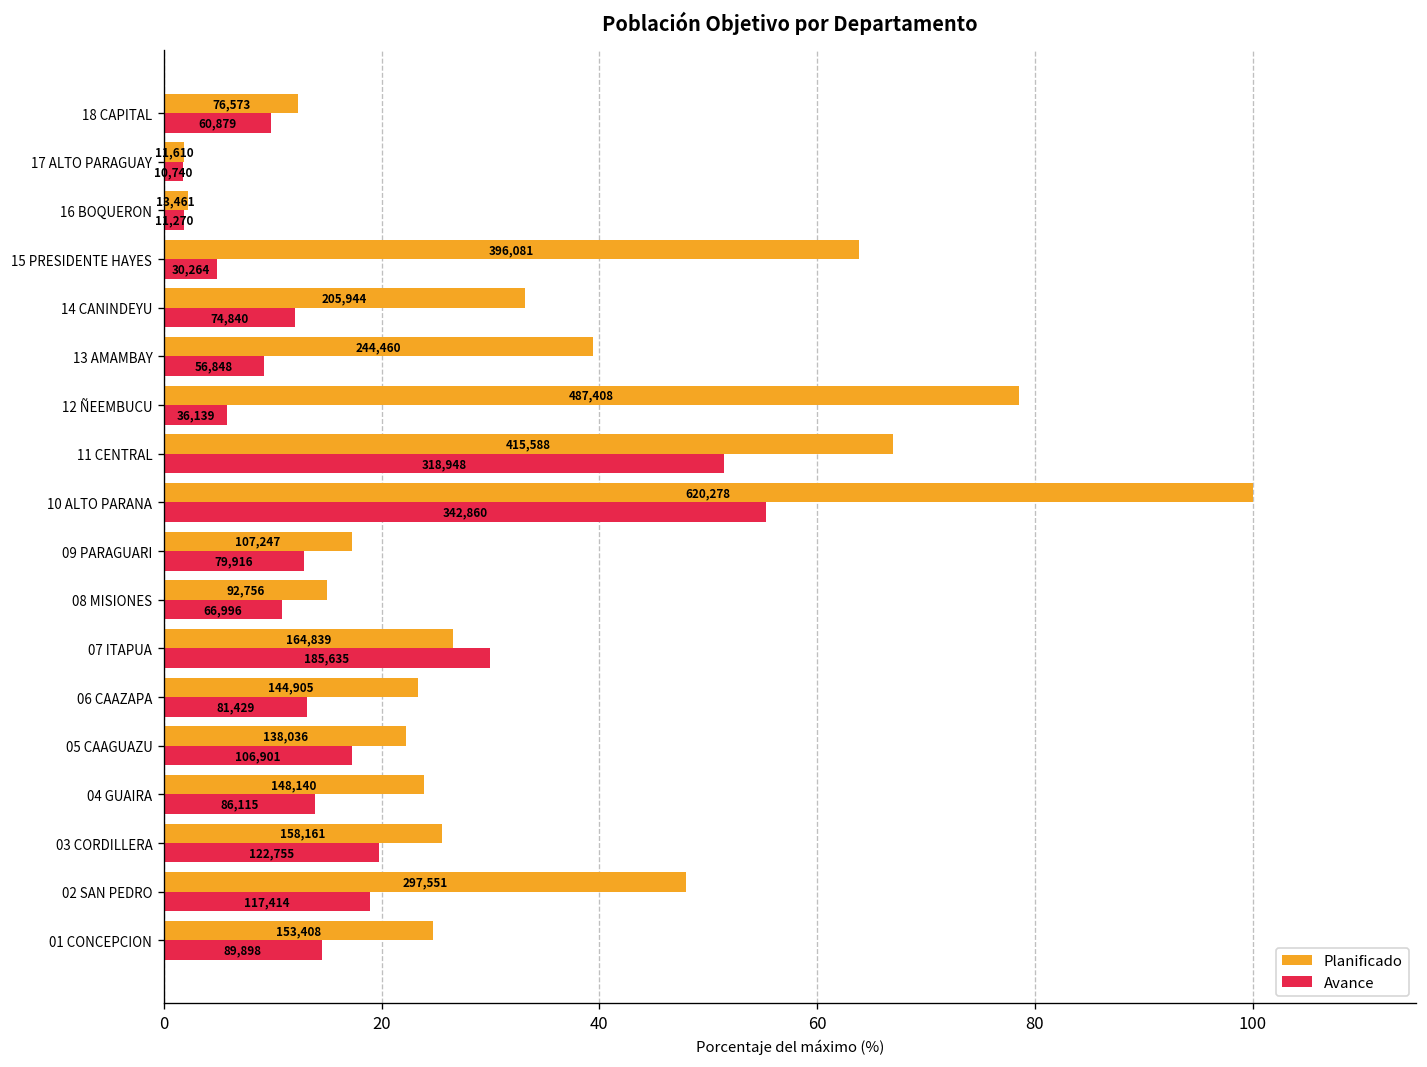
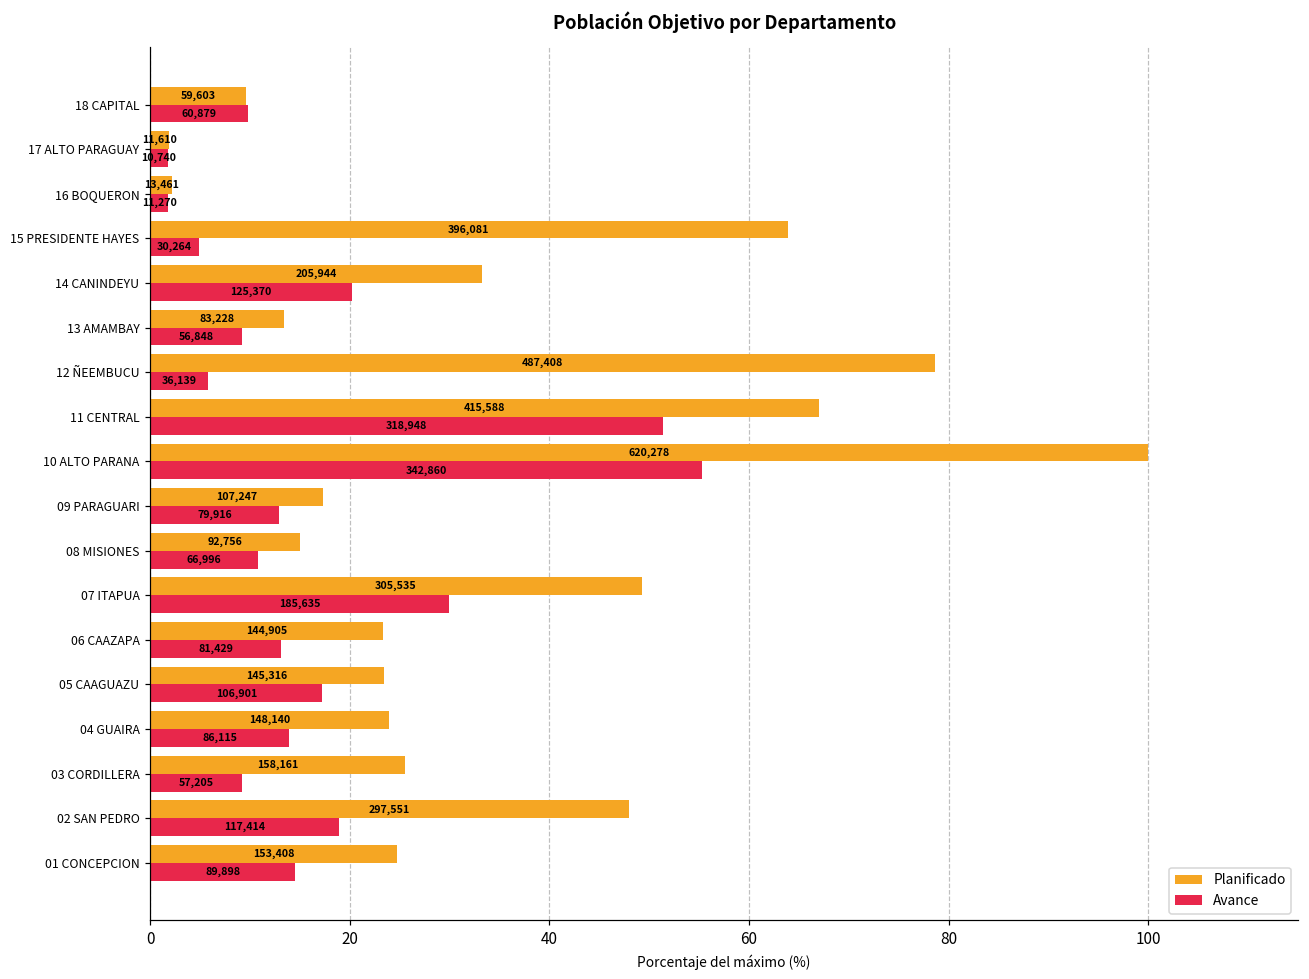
  {
    "Planificado": {
-     "18 CAPITAL": "76,573",
-     "13 AMAMBAY": "244,460",
-     "07 ITAPUA": "164,839",
-     "05 CAAGUAZU": "138,036"
+     "18 CAPITAL": "59,603",
+     "13 AMAMBAY": "83,228",
+     "07 ITAPUA": "305,535",
+     "05 CAAGUAZU": "145,316"
    },
    "Avance": {
-     "14 CANINDEYU": "74,840",
-     "03 CORDILLERA": "122,755"
+     "14 CANINDEYU": "125,370",
+     "03 CORDILLERA": "57,205"
    }
  }
